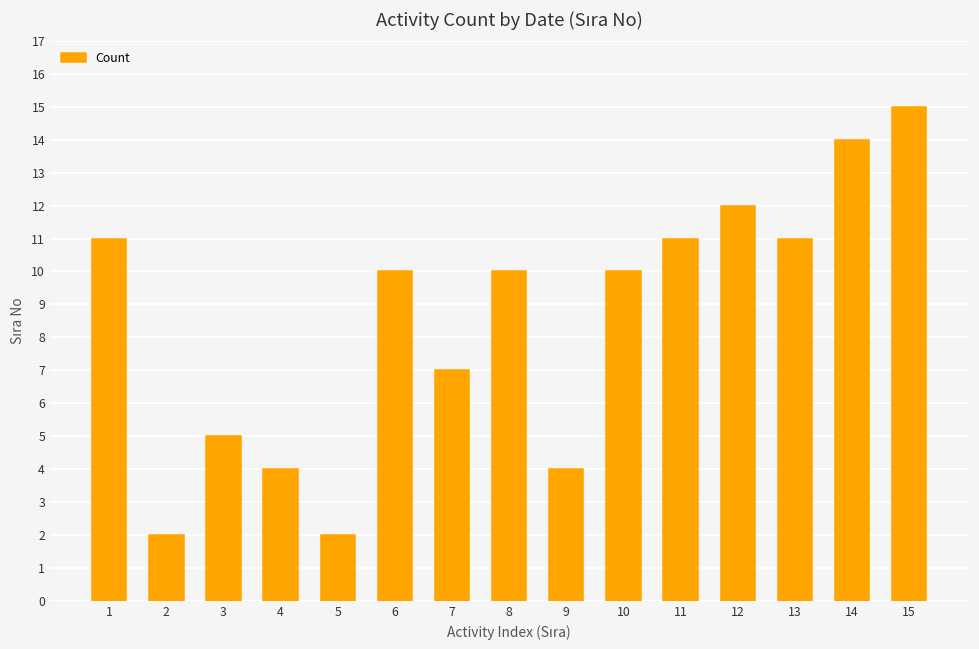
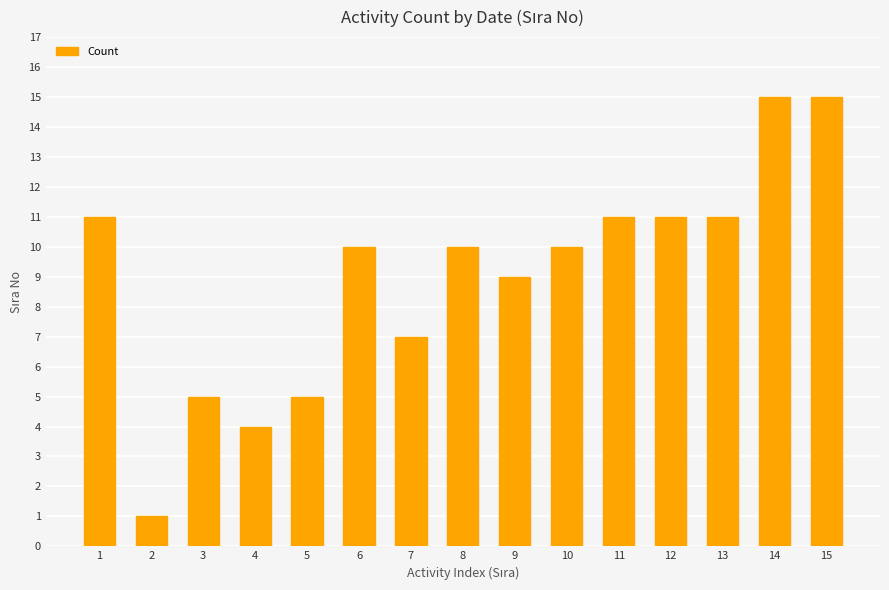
  {
    "1": 11,
-   "2": 2,
+   "2": 1,
    "3": 5,
    "4": 4,
-   "5": 2,
+   "5": 5,
    "6": 10,
    "7": 7,
    "8": 10,
-   "9": 4,
+   "9": 9,
    "10": 10,
    "11": 11,
-   "12": 12,
+   "12": 11,
    "13": 11,
-   "14": 14,
+   "14": 15,
    "15": 15
  }
